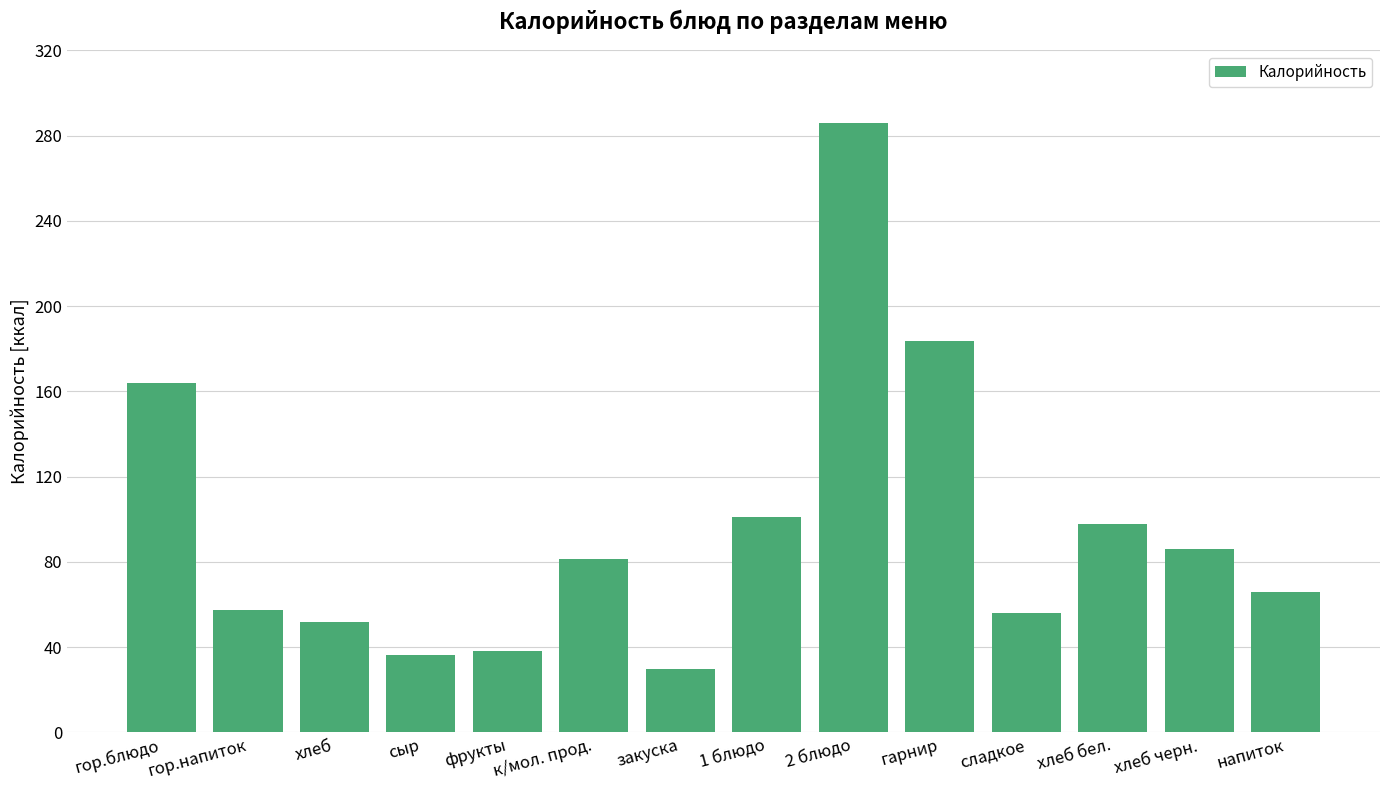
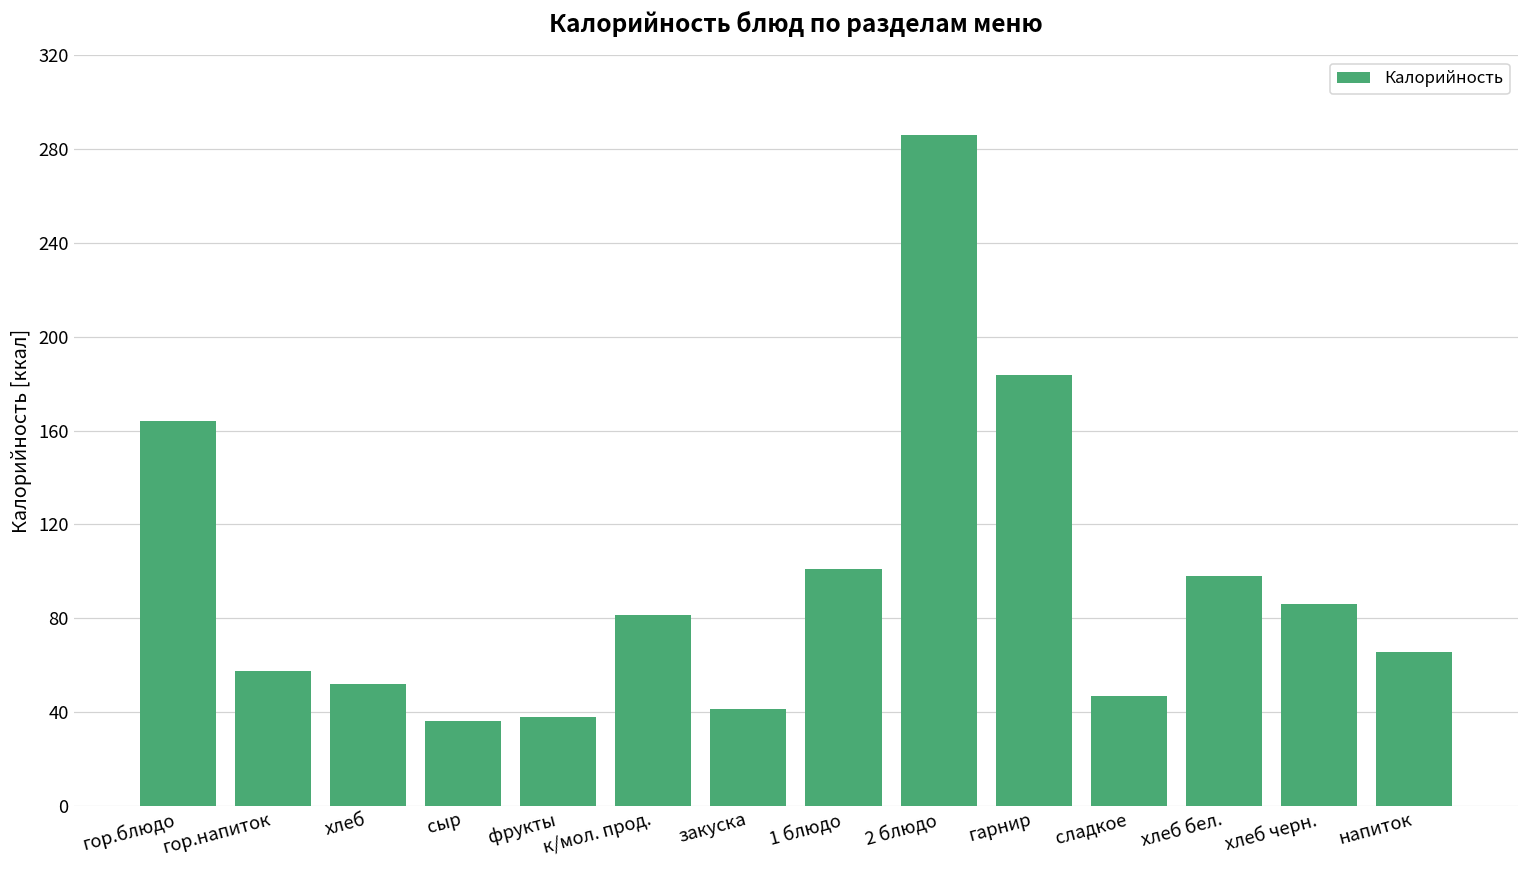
  {
    "гор.блюдо": 164,
    "гор.напиток": 57,
    "хлеб": 52,
    "сыр": 36,
    "фрукты": 38,
    "к/мол. прод.": 81,
-   "закуска": 30,
+   "закуска": 41,
    "1 блюдо": 101,
    "2 блюдо": 286,
    "гарнир": 184,
-   "сладкое": 56,
+   "сладкое": 47,
    "хлеб бел.": 98,
    "хлеб черн.": 86,
    "напиток": 66
  }
